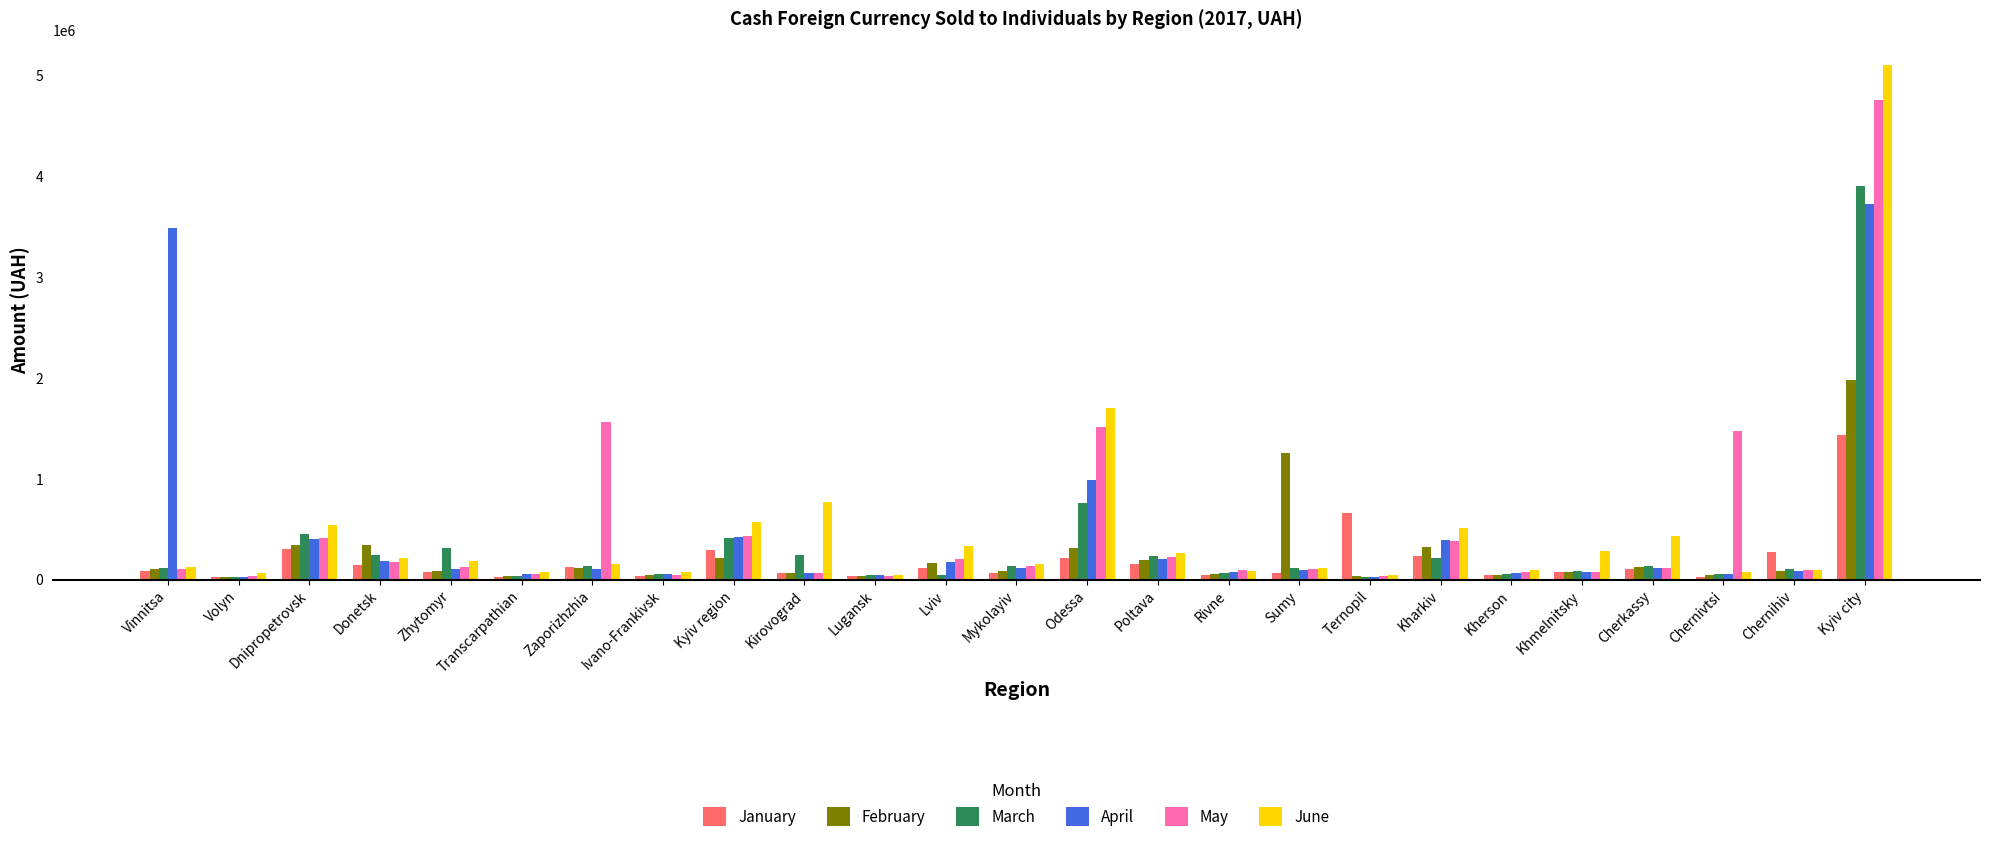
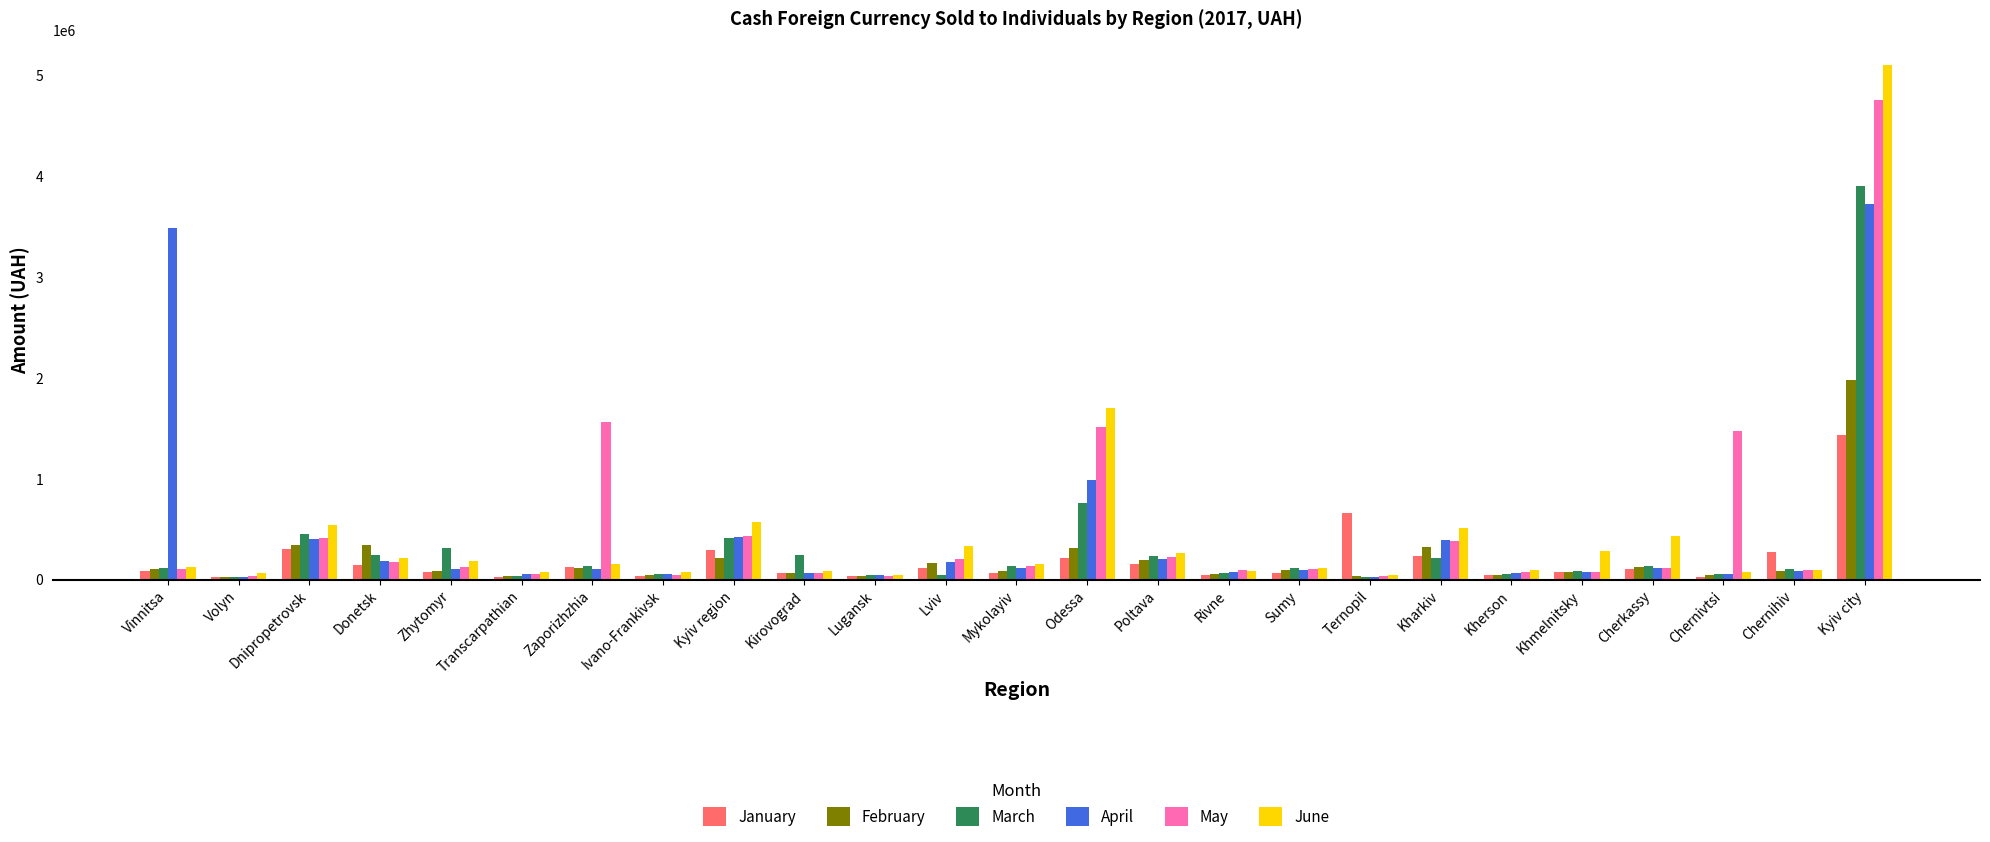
  {
    "January": {
      "Vinnitsa": 90000,
      "Dnipropetrovsk": 310000,
      "Donetsk": 150000,
      "Zhytomyr": 80000,
      "Transcarpathian": 30000,
      "Zaporizhzhia": 130000,
      "Ivano-Frankivsk": 40000,
      "Kyiv region": 290000,
      "Kirovograd": 60000,
      "Lugansk": 30000,
      "Lviv": 110000,
      "Mykolayiv": 70000,
      "Odessa": 210000,
      "Poltava": 160000,
      "Rivne": 40000,
      "Sumy": 70000,
      "Ternopil": 670000,
      "Kharkiv": 230000,
      "Kherson": 50000,
      "Khmelnitsky": 80000,
      "Cherkassy": 110000,
      "Chernivtsi": 30000,
      "Chernihiv": 280000,
      "Kyiv city": 1430000
    },
    "February": {
      "Vinnitsa": 110000,
      "Volyn": 30000,
      "Dnipropetrovsk": 350000,
      "Donetsk": 340000,
      "Zhytomyr": 90000,
      "Transcarpathian": 30000,
      "Zaporizhzhia": 110000,
      "Ivano-Frankivsk": 40000,
      "Kyiv region": 220000,
      "Kirovograd": 70000,
      "Lugansk": 40000,
      "Lviv": 170000,
      "Mykolayiv": 90000,
      "Odessa": 320000,
      "Poltava": 190000,
      "Rivne": 60000,
-     "Sumy": 1260000,
+     "Sumy": 100000,
      "Ternopil": 30000,
      "Kharkiv": 330000,
      "Kherson": 50000,
      "Khmelnitsky": 80000,
      "Cherkassy": 120000,
      "Chernivtsi": 40000,
      "Chernihiv": 80000,
      "Kyiv city": 1980000
    },
    "March": {
      "Vinnitsa": 120000,
      "Volyn": 30000,
      "Dnipropetrovsk": 460000,
      "Donetsk": 250000,
      "Zhytomyr": 310000,
      "Transcarpathian": 40000,
      "Zaporizhzhia": 130000,
      "Ivano-Frankivsk": 60000,
      "Kyiv region": 410000,
      "Kirovograd": 240000,
      "Lugansk": 50000,
      "Lviv": 50000,
      "Mykolayiv": 140000,
      "Odessa": 760000,
      "Poltava": 230000,
      "Rivne": 70000,
      "Sumy": 120000,
      "Ternopil": 30000,
      "Kharkiv": 220000,
      "Kherson": 60000,
      "Khmelnitsky": 90000,
      "Cherkassy": 130000,
      "Chernivtsi": 50000,
      "Chernihiv": 100000,
      "Kyiv city": 3900000
    },
    "April": {
      "Vinnitsa": 3490000,
      "Volyn": 30000,
      "Dnipropetrovsk": 410000,
      "Donetsk": 180000,
      "Zhytomyr": 110000,
      "Transcarpathian": 60000,
      "Zaporizhzhia": 110000,
      "Ivano-Frankivsk": 50000,
      "Kyiv region": 430000,
      "Kirovograd": 70000,
      "Lugansk": 40000,
      "Lviv": 180000,
      "Mykolayiv": 120000,
      "Odessa": 990000,
      "Poltava": 210000,
      "Rivne": 80000,
      "Sumy": 100000,
      "Ternopil": 30000,
      "Kharkiv": 390000,
      "Kherson": 60000,
      "Khmelnitsky": 80000,
      "Cherkassy": 120000,
      "Chernivtsi": 60000,
      "Chernihiv": 90000,
      "Kyiv city": 3730000
    },
    "May": {
      "Vinnitsa": 110000,
      "Volyn": 40000,
      "Dnipropetrovsk": 420000,
      "Donetsk": 180000,
      "Zhytomyr": 130000,
      "Transcarpathian": 60000,
      "Zaporizhzhia": 1560000,
      "Ivano-Frankivsk": 50000,
      "Kyiv region": 440000,
      "Kirovograd": 70000,
      "Lugansk": 40000,
      "Lviv": 210000,
      "Mykolayiv": 130000,
      "Odessa": 1520000,
      "Poltava": 230000,
      "Rivne": 90000,
      "Sumy": 110000,
      "Ternopil": 30000,
      "Kharkiv": 390000,
      "Kherson": 80000,
      "Khmelnitsky": 70000,
      "Cherkassy": 120000,
      "Chernivtsi": 1480000,
      "Chernihiv": 100000,
      "Kyiv city": 4760000
    },
    "June": {
      "Vinnitsa": 130000,
      "Volyn": 60000,
      "Dnipropetrovsk": 550000,
      "Donetsk": 210000,
      "Zhytomyr": 190000,
      "Transcarpathian": 80000,
      "Zaporizhzhia": 160000,
      "Ivano-Frankivsk": 80000,
      "Kyiv region": 570000,
-     "Kirovograd": 770000,
+     "Kirovograd": 90000,
      "Lugansk": 50000,
      "Lviv": 330000,
      "Mykolayiv": 160000,
      "Odessa": 1700000,
      "Poltava": 260000,
      "Rivne": 80000,
      "Sumy": 120000,
      "Ternopil": 40000,
      "Kharkiv": 520000,
      "Kherson": 90000,
      "Khmelnitsky": 280000,
      "Cherkassy": 430000,
      "Chernivtsi": 80000,
      "Chernihiv": 100000,
      "Kyiv city": 5100000
    }
  }
